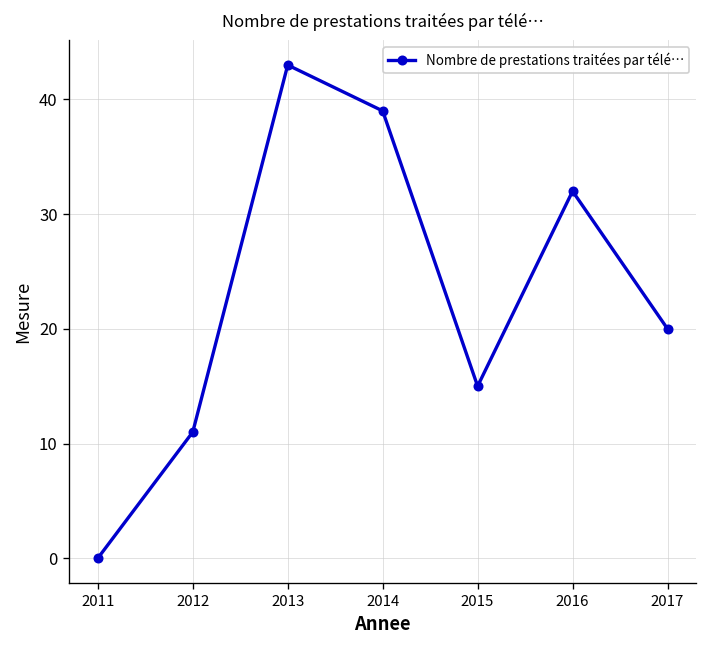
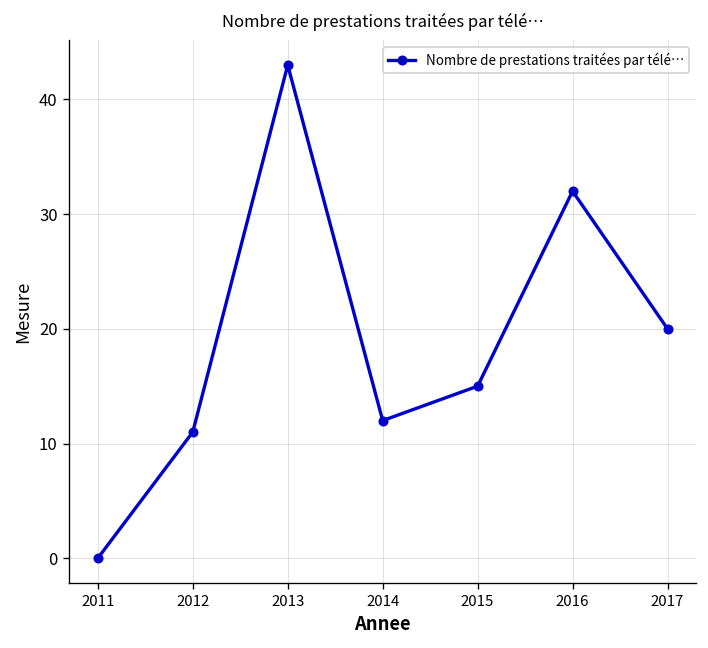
  {
    "2011": 0,
    "2012": 11,
    "2013": 43,
-   "2014": 39,
+   "2014": 12,
    "2015": 15,
    "2016": 32,
    "2017": 20
  }
